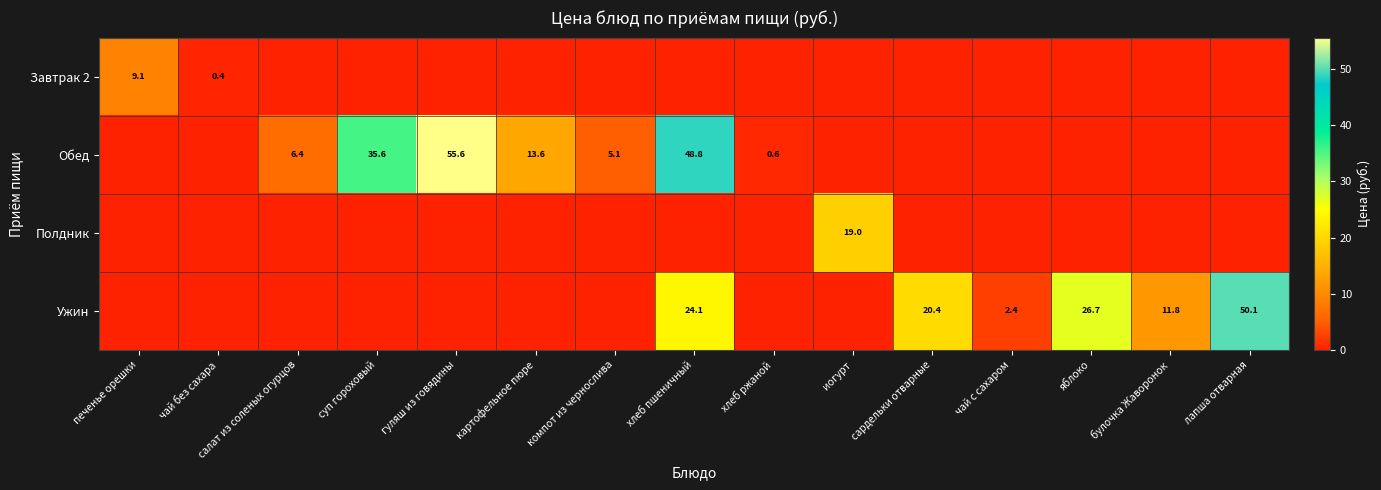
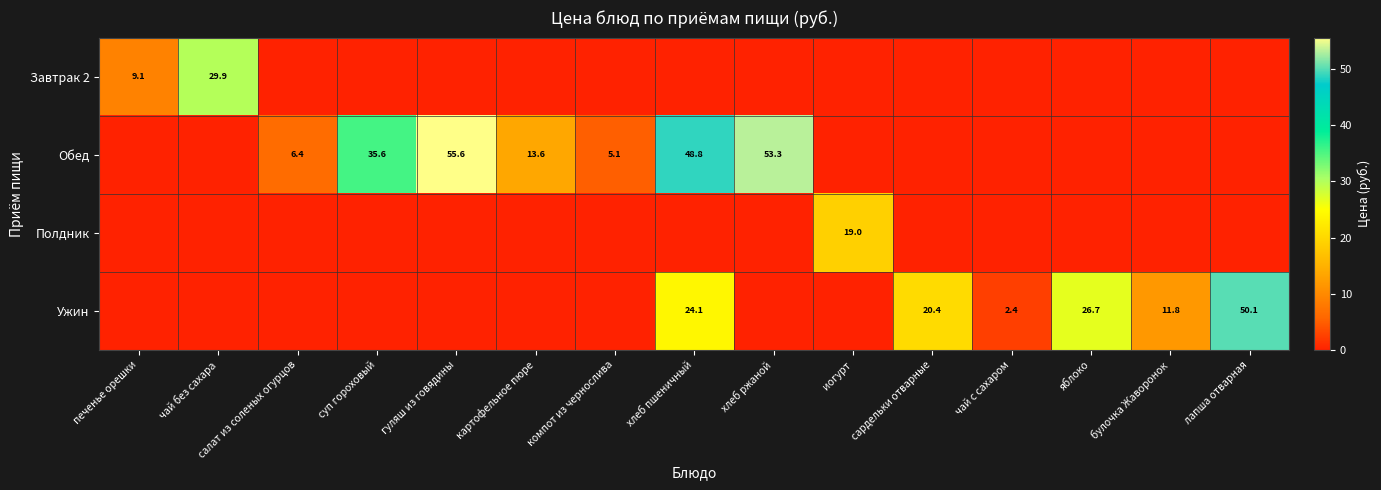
  {
    "Завтрак 2": {
      "печенье орешки": 9.1,
-     "чай без сахара": 0.4
+     "чай без сахара": 29.9
    },
    "Обед": {
      "салат из соленых огурцов": 6.4,
      "суп гороховый": 35.6,
      "гуляш из говядины": 55.6,
      "картофельное пюре": 13.6,
      "компот из чернослива": 5.1,
      "хлеб пшеничный": 48.8,
-     "хлеб ржаной": 0.6
+     "хлеб ржаной": 53.3
    },
    "Полдник": {
      "иогурт": 19.0
    },
    "Ужин": {
      "хлеб пшеничный": 24.1,
      "сардельки отварные": 20.4,
      "чай с сахаром": 2.4,
      "яблоко": 26.7,
      "булочка Жаворонок": 11.8,
      "лапша отварная": 50.1
    }
  }
